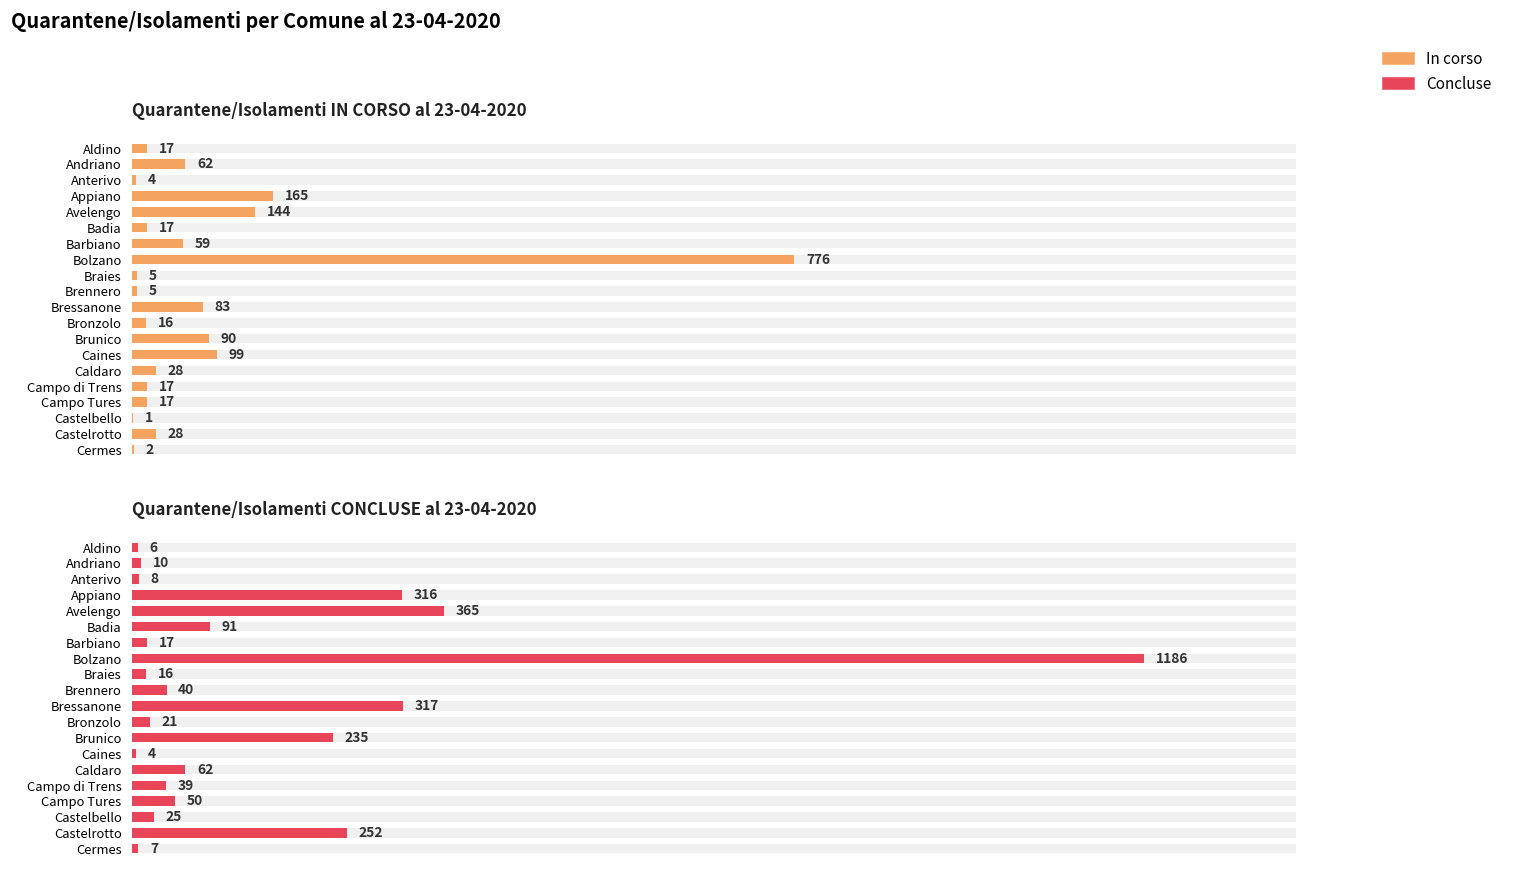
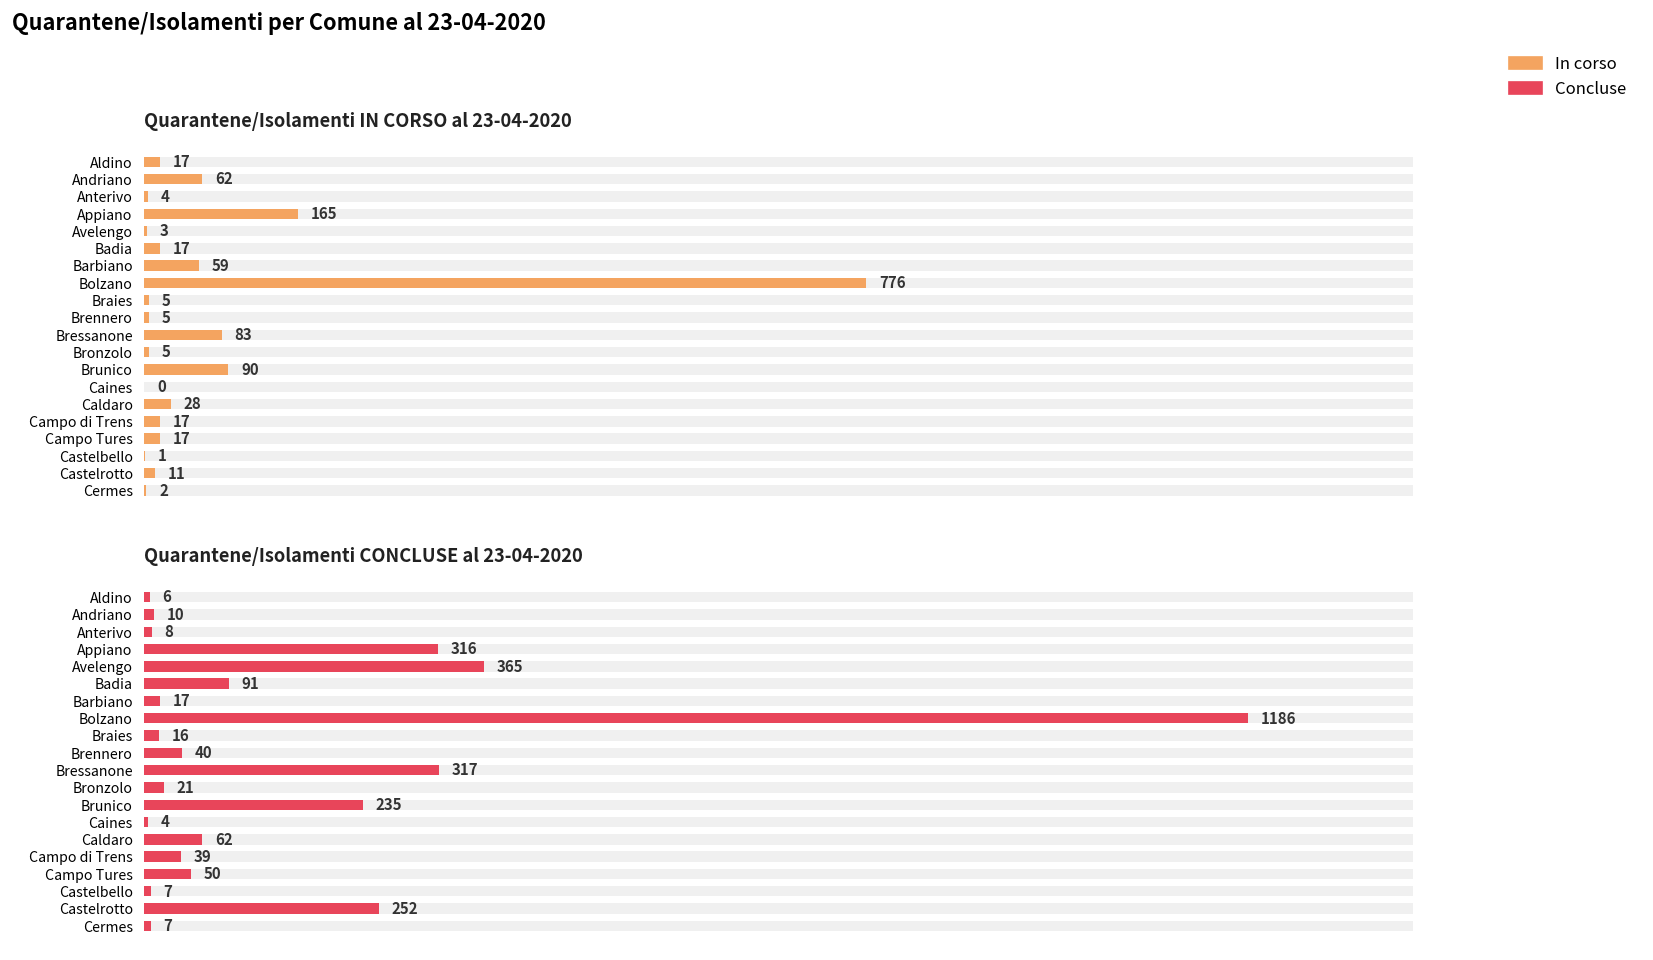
  {
    "Quarantene/Isolamenti IN CORSO al 23-04-2020": {
      "In corso": {
-       "Avelengo": 144,
-       "Bronzolo": 16,
-       "Caines": 99,
+       "Avelengo": 3,
+       "Bronzolo": 5,
+       "Caines": 0,
        "Castelbello": 1,
-       "Castelrotto": 28,
+       "Castelrotto": 11,
        "Cermes": 2
      }
    },
    "Quarantene/Isolamenti CONCLUSE al 23-04-2020": {
      "Concluse": {
-       "Castelbello": 25
+       "Castelbello": 7
      }
    }
  }
